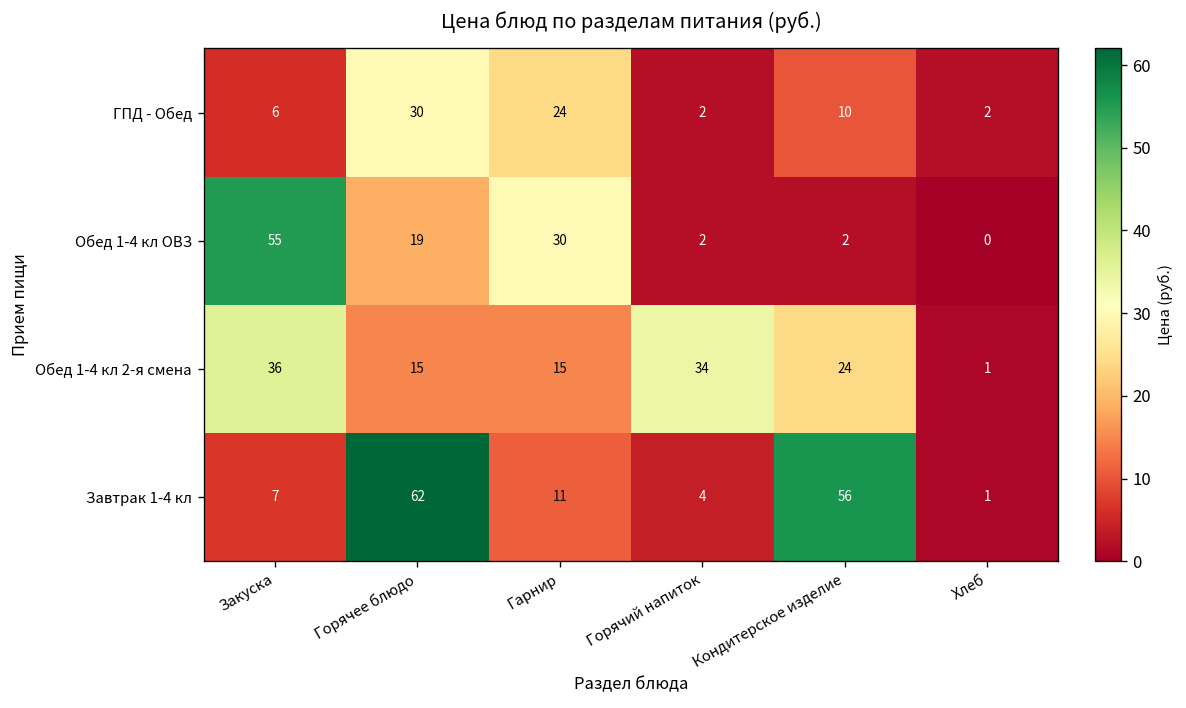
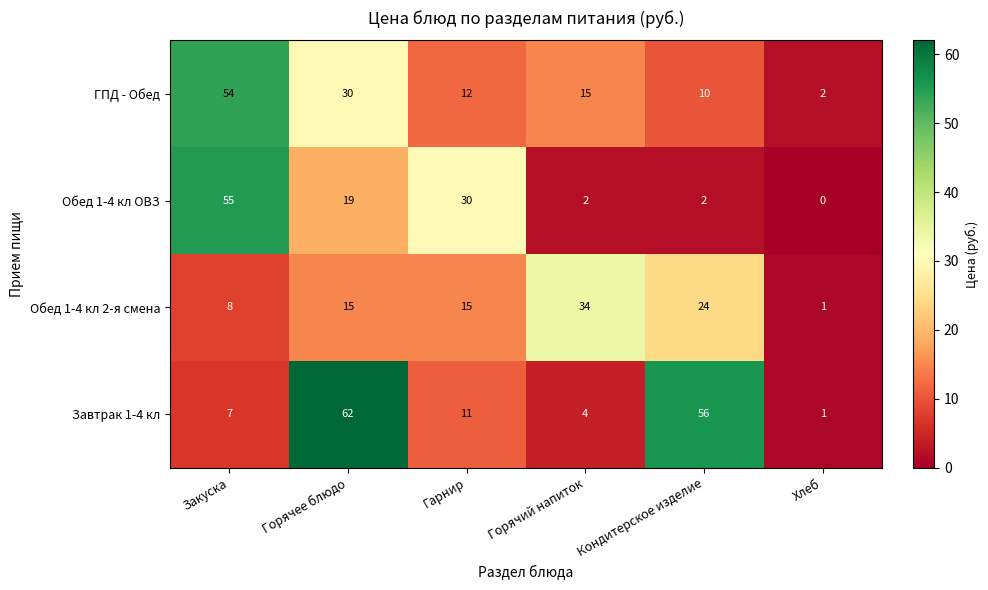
  {
    "ГПД - Обед": {
-     "Закуска": 6,
+     "Закуска": 54,
      "Горячее блюдо": 30,
-     "Гарнир": 24,
-     "Горячий напиток": 2,
+     "Гарнир": 12,
+     "Горячий напиток": 15,
      "Кондитерское изделие": 10,
      "Хлеб": 2
    },
    "Обед 1-4 кл ОВЗ": {
      "Закуска": 55,
      "Горячее блюдо": 19,
      "Гарнир": 30,
      "Горячий напиток": 2,
      "Кондитерское изделие": 2,
      "Хлеб": 0
    },
    "Обед 1-4 кл 2-я смена": {
-     "Закуска": 36,
+     "Закуска": 8,
      "Горячее блюдо": 15,
      "Гарнир": 15,
      "Горячий напиток": 34,
      "Кондитерское изделие": 24,
      "Хлеб": 1
    },
    "Завтрак 1-4 кл": {
      "Закуска": 7,
      "Горячее блюдо": 62,
      "Гарнир": 11,
      "Горячий напиток": 4,
      "Кондитерское изделие": 56,
      "Хлеб": 1
    }
  }
